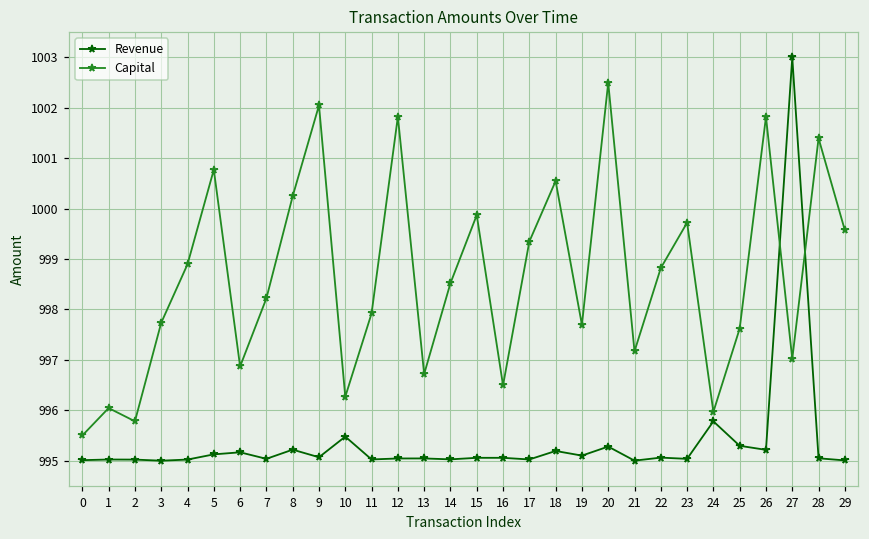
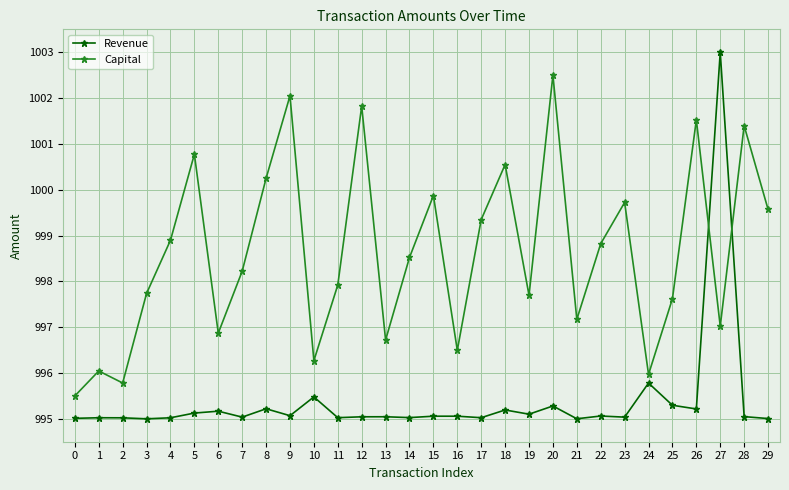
  {
    "Revenue": {
      "0": 995.0,
      "1": 995.0,
      "2": 995.0,
      "3": 995.0,
      "4": 995.0,
      "5": 995.1,
      "6": 995.2,
      "7": 995.0,
      "8": 995.2,
      "9": 995.1,
      "10": 995.5,
      "11": 995.0,
      "12": 995.0,
      "13": 995.0,
      "14": 995.0,
      "15": 995.1,
      "16": 995.1,
      "17": 995.0,
      "18": 995.2,
      "19": 995.1,
      "20": 995.3,
      "21": 995.0,
      "22": 995.1,
      "23": 995.0,
      "24": 995.8,
      "25": 995.3,
      "26": 995.2,
      "27": 1003.0,
      "28": 995.0,
      "29": 995.0
    },
    "Capital": {
      "0": 995.5,
      "1": 996.0,
      "2": 995.8,
      "3": 997.7,
      "4": 998.9,
      "5": 1000.8,
      "6": 996.9,
      "7": 998.2,
      "8": 1000.2,
      "9": 1002.0,
      "10": 996.3,
      "11": 997.9,
      "12": 1001.8,
      "13": 996.7,
      "14": 998.5,
      "15": 999.9,
      "16": 996.5,
      "17": 999.3,
      "18": 1000.5,
      "19": 997.7,
      "20": 1002.5,
      "21": 997.2,
      "22": 998.8,
      "23": 999.7,
      "24": 996.0,
      "25": 997.6,
-     "26": 1001.8,
+     "26": 1001.5,
      "27": 997.0,
      "28": 1001.4,
      "29": 999.6
    }
  }
